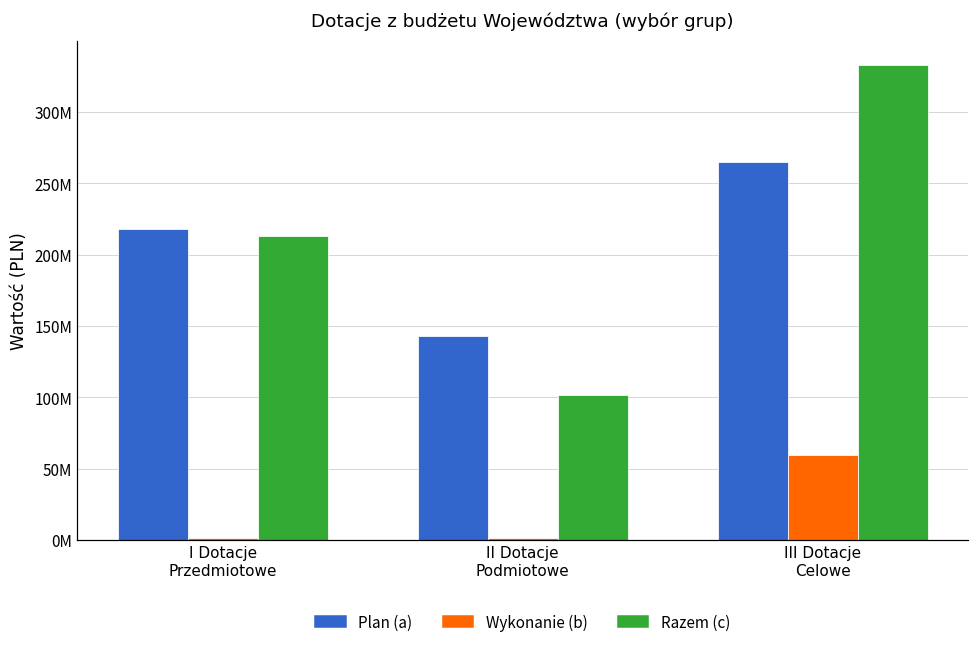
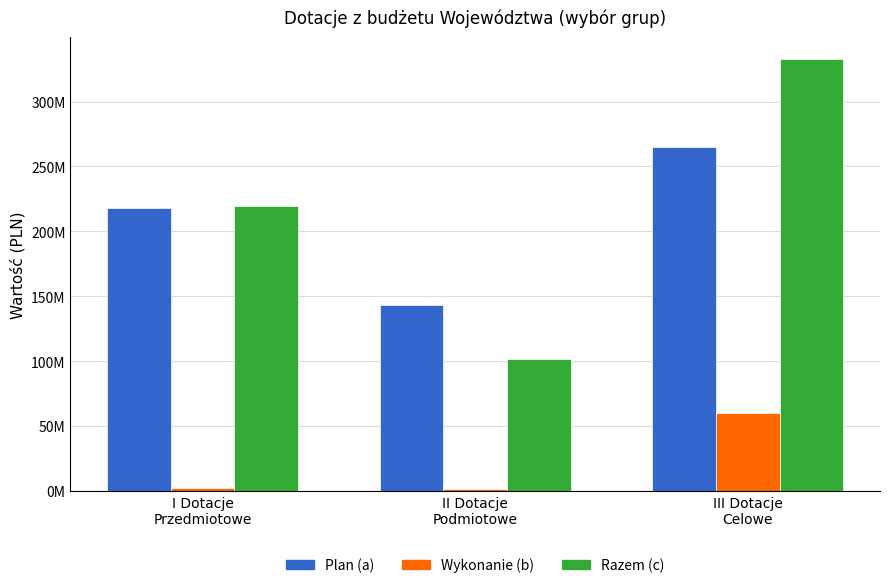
  {
    "Plan (a)": {
      "I Dotacje Przedmiotowe": 218000000,
      "II Dotacje Podmiotowe": 143000000,
      "III Dotacje Celowe": 265000000
    },
    "Wykonanie (b)": {
      "III Dotacje Celowe": 60000000
    },
    "Razem (c)": {
-     "I Dotacje Przedmiotowe": 213000000,
+     "I Dotacje Przedmiotowe": 220000000,
      "II Dotacje Podmiotowe": 102000000,
      "III Dotacje Celowe": 333000000
    }
  }
